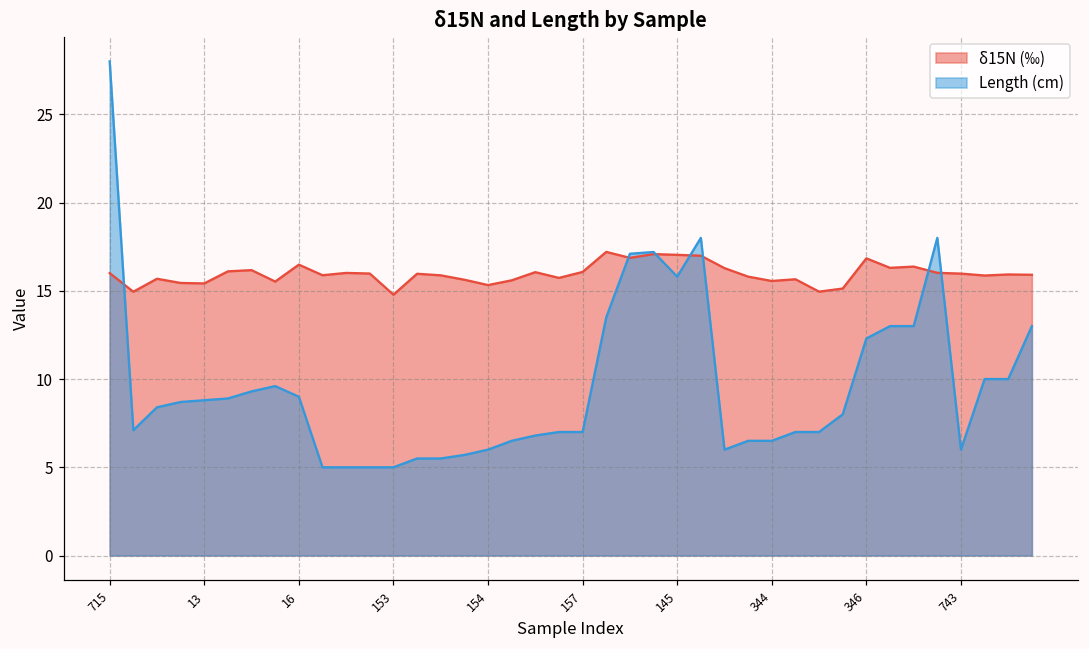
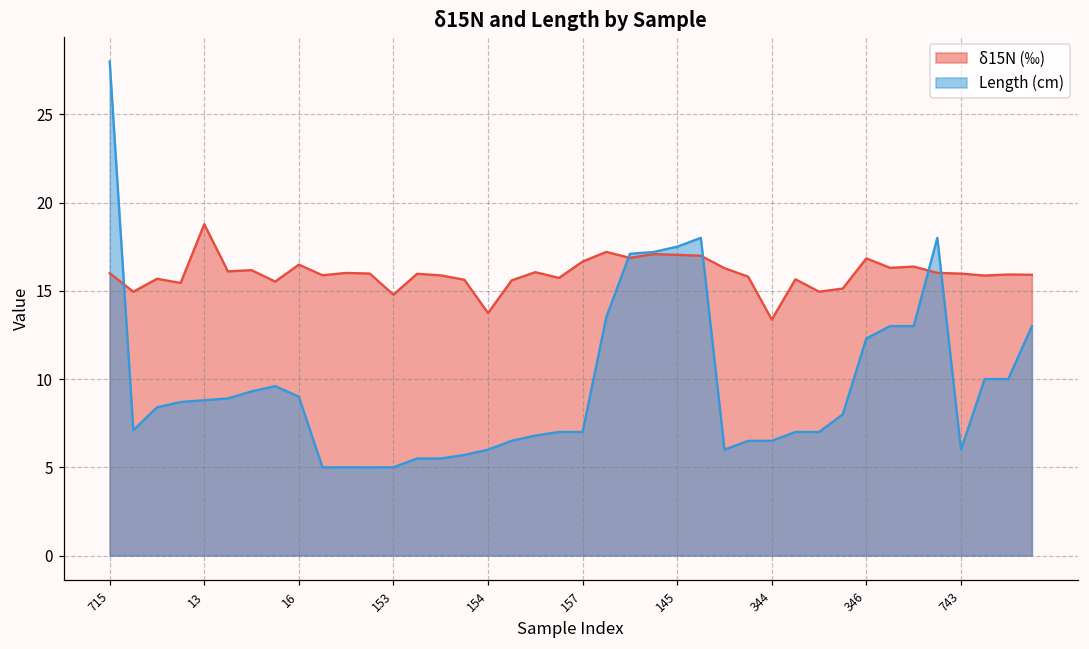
  {
    "δ15N (‰)": {
      "715": 16.0,
-     "13": 15.4,
+     "13": 18.8,
      "16": 16.5,
      "153": 14.8,
-     "154": 15.3,
-     "157": 16.1,
+     "154": 13.7,
+     "157": 16.7,
      "145": 17.0,
-     "344": 15.6,
+     "344": 13.4,
      "346": 16.8,
      "743": 16.0
    },
    "Length (cm)": {
      "715": 28.0,
      "13": 8.8,
      "16": 9.0,
      "153": 5.0,
      "154": 6.0,
      "157": 7.0,
-     "145": 15.8,
+     "145": 17.5,
      "344": 6.5,
      "346": 12.3,
      "743": 6.0
    }
  }
